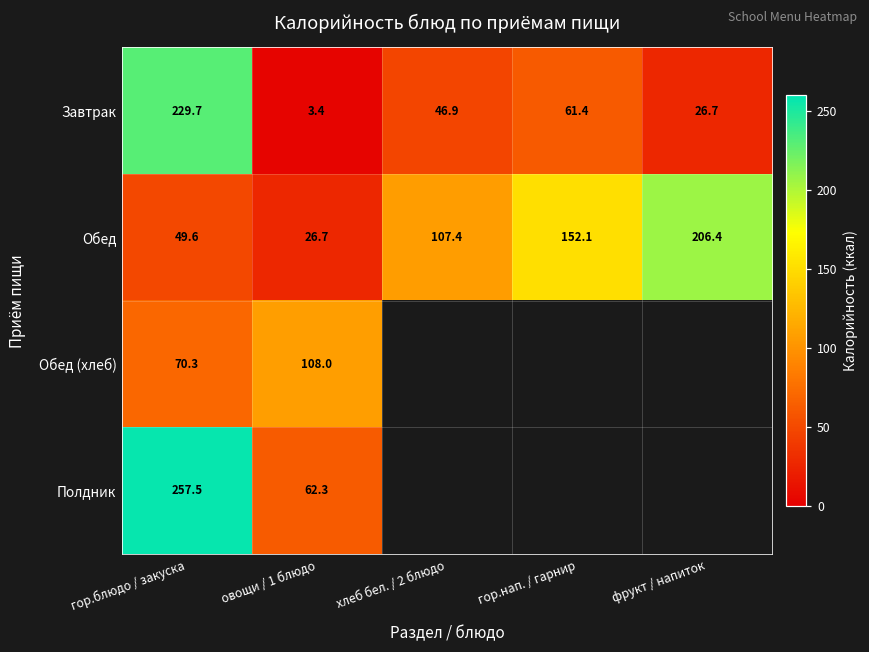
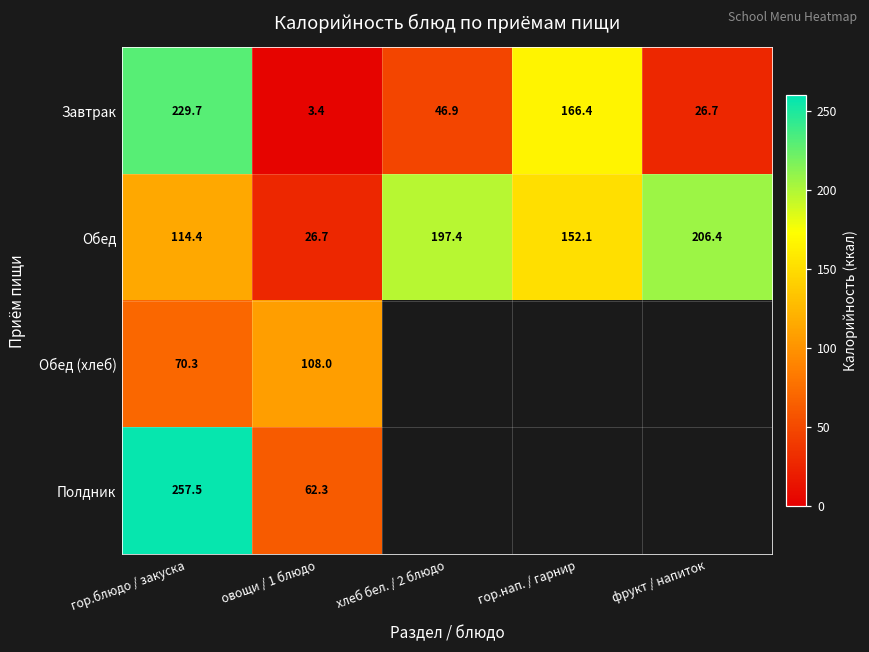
  {
    "Завтрак": {
      "гор.блюдо / закуска": 229.7,
      "овощи / 1 блюдо": 3.4,
      "хлеб бел. / 2 блюдо": 46.9,
-     "гор.нап. / гарнир": 61.4,
+     "гор.нап. / гарнир": 166.4,
      "фрукт / напиток": 26.7
    },
    "Обед": {
-     "гор.блюдо / закуска": 49.6,
+     "гор.блюдо / закуска": 114.4,
      "овощи / 1 блюдо": 26.7,
-     "хлеб бел. / 2 блюдо": 107.4,
+     "хлеб бел. / 2 блюдо": 197.4,
      "гор.нап. / гарнир": 152.1,
      "фрукт / напиток": 206.4
    },
    "Обед (хлеб)": {
      "гор.блюдо / закуска": 70.3,
      "овощи / 1 блюдо": 108.0
    },
    "Полдник": {
      "гор.блюдо / закуска": 257.5,
      "овощи / 1 блюдо": 62.3
    }
  }
